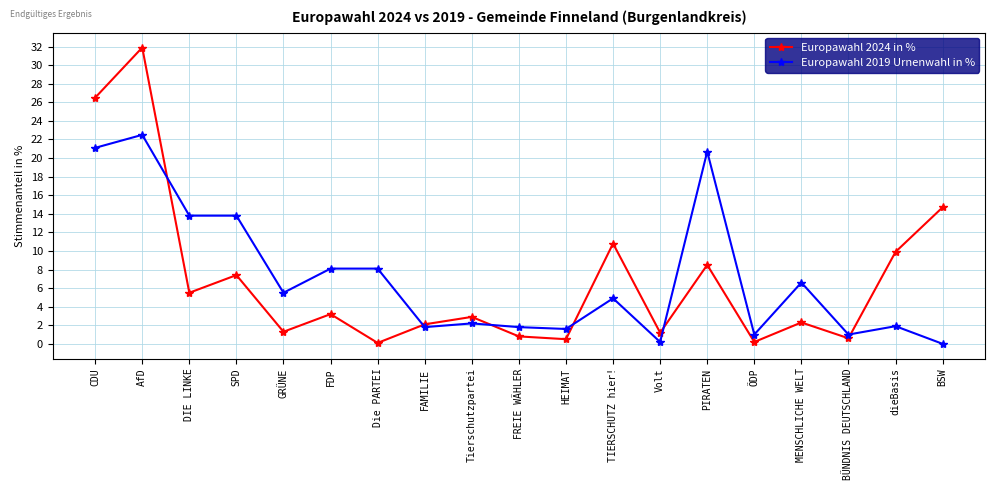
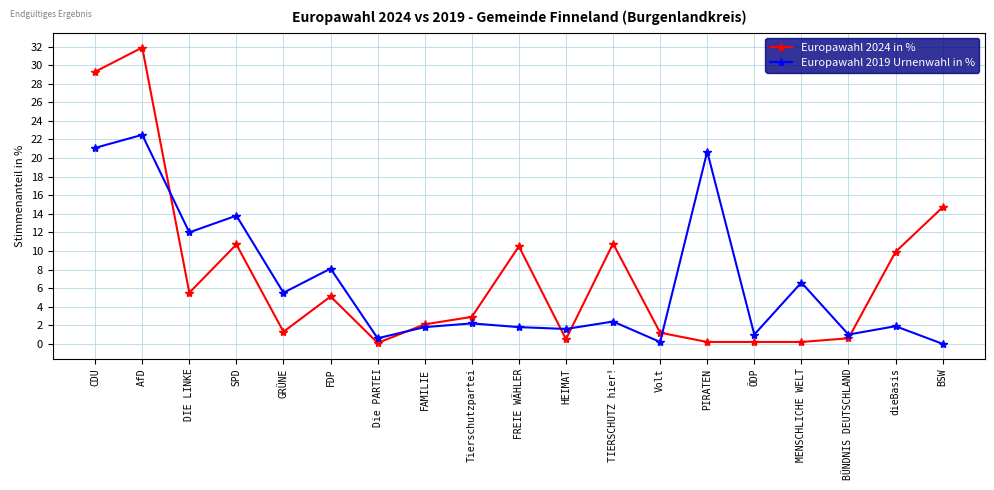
  {
    "Europawahl 2024 in %": {
-     "CDU": 27,
+     "CDU": 29,
      "AfD": 32,
      "DIE LINKE": 6,
-     "SPD": 7,
+     "SPD": 11,
      "GRÜNE": 1,
-     "FDP": 3,
+     "FDP": 5,
      "Die PARTEI": 0,
      "FAMILIE": 2,
      "Tierschutzpartei": 3,
-     "FREIE WÄHLER": 1,
+     "FREIE WÄHLER": 11,
      "HEIMAT": 1,
      "TIERSCHUTZ hier!": 11,
      "Volt": 1,
-     "PIRATEN": 9,
+     "PIRATEN": 0,
      "ÖDP": 0,
-     "MENSCHLICHE WELT": 2,
+     "MENSCHLICHE WELT": 0,
      "BÜNDNIS DEUTSCHLAND": 1,
      "dieBasis": 10,
      "BSW": 15
    },
    "Europawahl 2019 Urnenwahl in %": {
      "CDU": 21,
      "AfD": 23,
-     "DIE LINKE": 14,
+     "DIE LINKE": 12,
      "SPD": 14,
      "GRÜNE": 6,
      "FDP": 8,
-     "Die PARTEI": 8,
+     "Die PARTEI": 1,
      "FAMILIE": 2,
      "Tierschutzpartei": 2,
      "FREIE WÄHLER": 2,
      "HEIMAT": 2,
-     "TIERSCHUTZ hier!": 5,
+     "TIERSCHUTZ hier!": 2,
      "Volt": 0,
      "PIRATEN": 21,
      "ÖDP": 1,
      "MENSCHLICHE WELT": 7,
      "BÜNDNIS DEUTSCHLAND": 1,
      "dieBasis": 2,
      "BSW": 0
    }
  }
